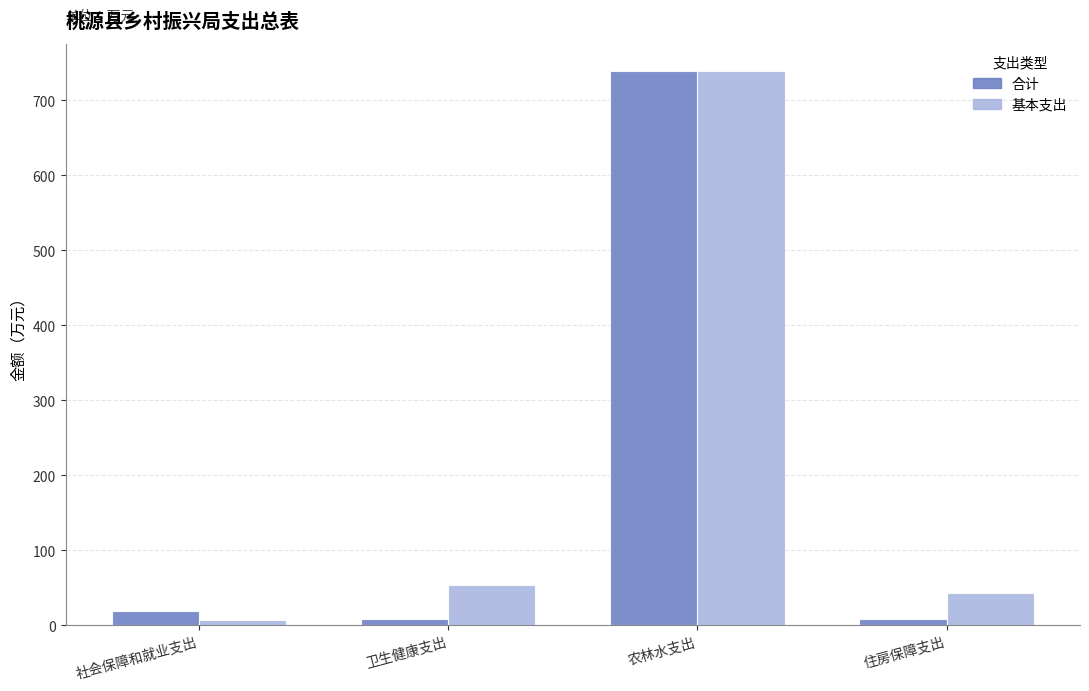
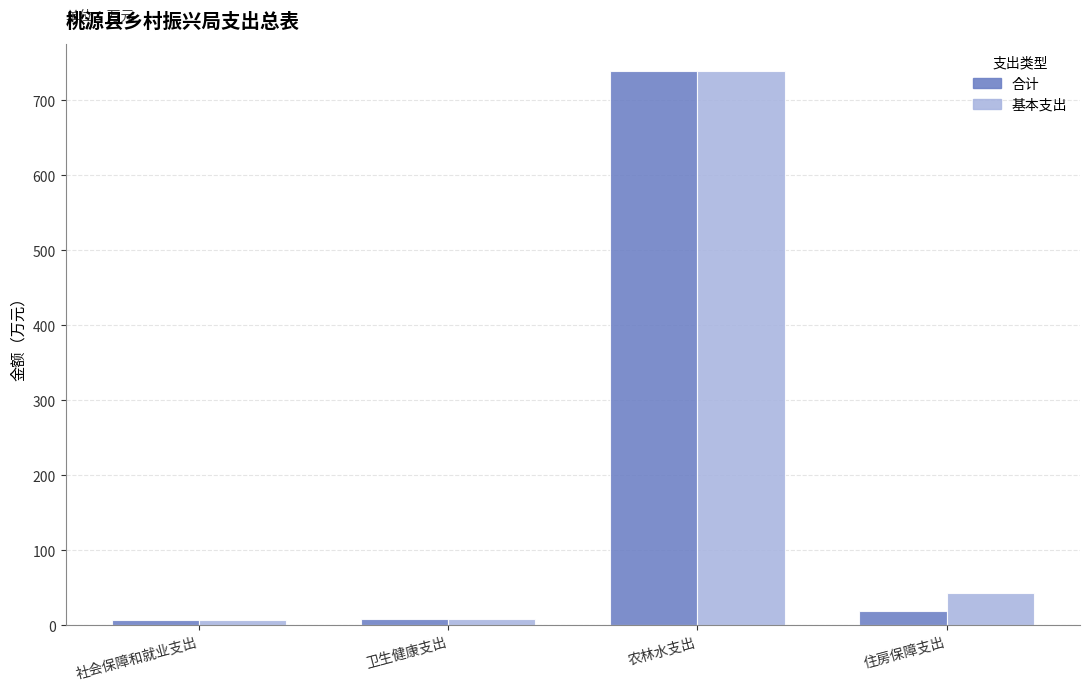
  {
    "合计": {
-     "社会保障和就业支出": 20,
+     "社会保障和就业支出": 10,
      "卫生健康支出": 10,
      "农林水支出": 740,
-     "住房保障支出": 10
+     "住房保障支出": 20
    },
    "基本支出": {
      "社会保障和就业支出": 10,
-     "卫生健康支出": 50,
+     "卫生健康支出": 10,
      "农林水支出": 740,
      "住房保障支出": 40
    }
  }
